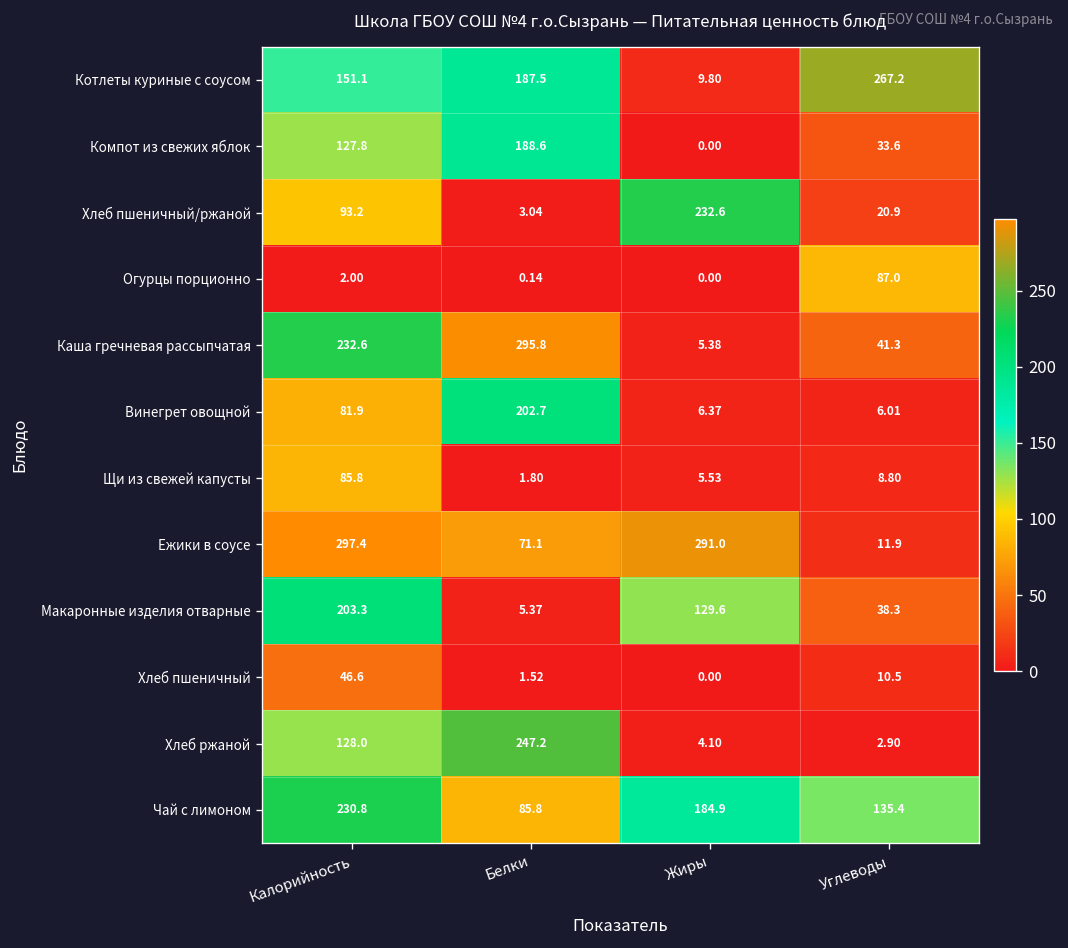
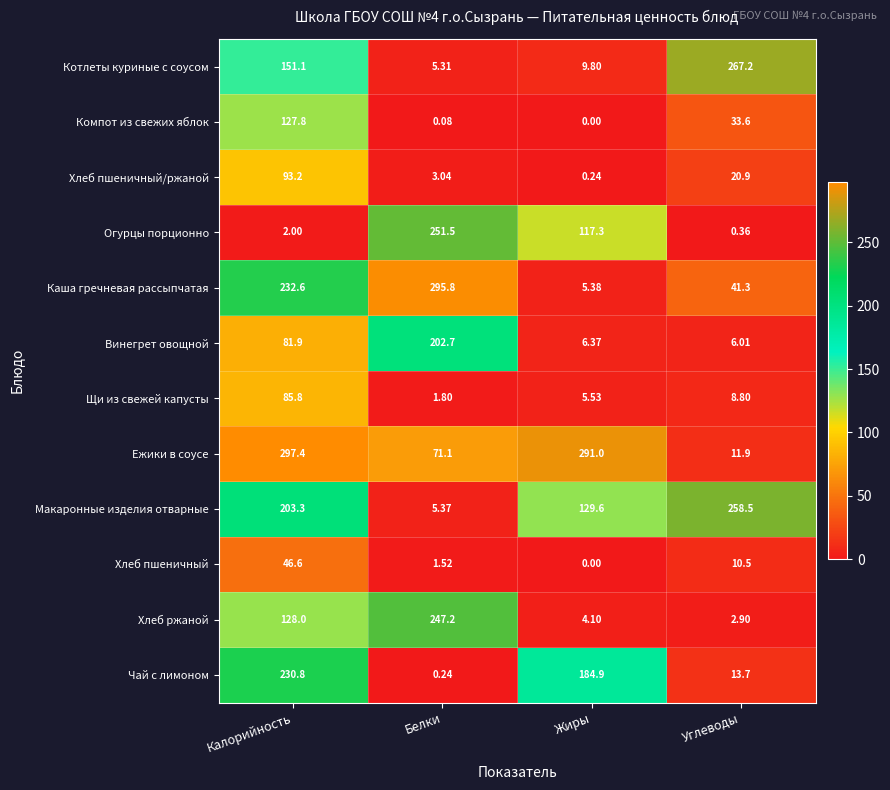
  {
    "Котлеты куриные с соусом": {
-     "Белки": 187.5
+     "Белки": 5.31
    },
    "Компот из свежих яблок": {
-     "Белки": 188.6
+     "Белки": 0.08
    },
    "Хлеб пшеничный/ржаной": {
-     "Жиры": 232.6
+     "Жиры": 0.24
    },
    "Огурцы порционно": {
-     "Белки": 0.14,
-     "Жиры": 0.00,
-     "Углеводы": 87.0
+     "Белки": 251.5,
+     "Жиры": 117.3,
+     "Углеводы": 0.36
    },
    "Макаронные изделия отварные": {
-     "Углеводы": 38.3
+     "Углеводы": 258.5
    },
    "Чай с лимоном": {
-     "Белки": 85.8,
-     "Углеводы": 135.4
+     "Белки": 0.24,
+     "Углеводы": 13.7
    }
  }
